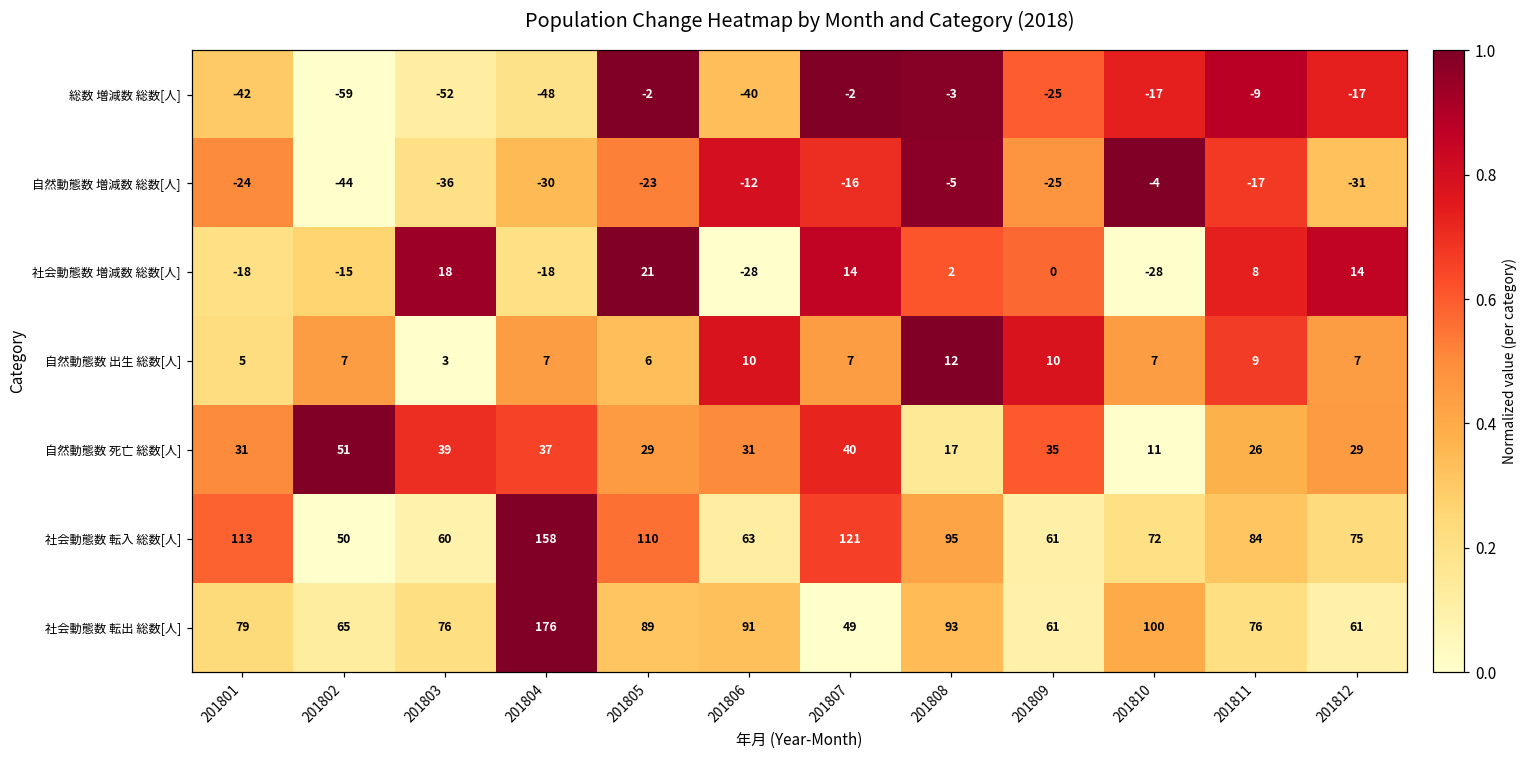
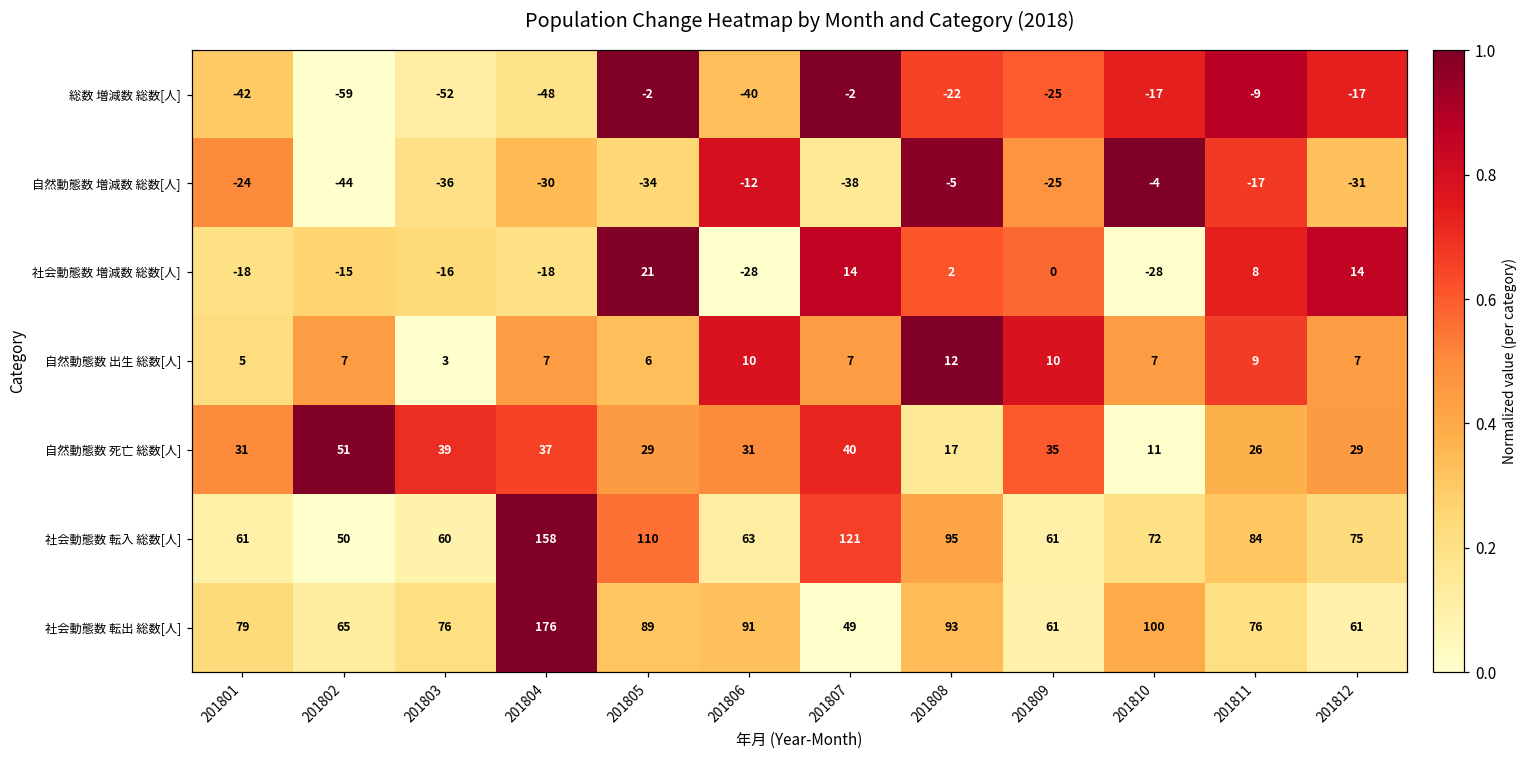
  {
    "総数 増減数 総数[人]": {
      "201801": -42,
      "201802": -59,
      "201803": -52,
      "201804": -48,
      "201805": -2,
      "201806": -40,
      "201807": -2,
-     "201808": -3,
+     "201808": -22,
      "201809": -25,
      "201810": -17,
      "201811": -9,
      "201812": -17
    },
    "自然動態数 増減数 総数[人]": {
      "201801": -24,
      "201802": -44,
      "201803": -36,
      "201804": -30,
-     "201805": -23,
+     "201805": -34,
      "201806": -12,
-     "201807": -16,
+     "201807": -38,
      "201808": -5,
      "201809": -25,
      "201810": -4,
      "201811": -17,
      "201812": -31
    },
    "社会動態数 増減数 総数[人]": {
      "201801": -18,
      "201802": -15,
-     "201803": 18,
+     "201803": -16,
      "201804": -18,
      "201805": 21,
      "201806": -28,
      "201807": 14,
      "201808": 2,
      "201809": 0,
      "201810": -28,
      "201811": 8,
      "201812": 14
    },
    "自然動態数 出生 総数[人]": {
      "201801": 5,
      "201802": 7,
      "201803": 3,
      "201804": 7,
      "201805": 6,
      "201806": 10,
      "201807": 7,
      "201808": 12,
      "201809": 10,
      "201810": 7,
      "201811": 9,
      "201812": 7
    },
    "自然動態数 死亡 総数[人]": {
      "201801": 31,
      "201802": 51,
      "201803": 39,
      "201804": 37,
      "201805": 29,
      "201806": 31,
      "201807": 40,
      "201808": 17,
      "201809": 35,
      "201810": 11,
      "201811": 26,
      "201812": 29
    },
    "社会動態数 転入 総数[人]": {
-     "201801": 113,
+     "201801": 61,
      "201802": 50,
      "201803": 60,
      "201804": 158,
      "201805": 110,
      "201806": 63,
      "201807": 121,
      "201808": 95,
      "201809": 61,
      "201810": 72,
      "201811": 84,
      "201812": 75
    },
    "社会動態数 転出 総数[人]": {
      "201801": 79,
      "201802": 65,
      "201803": 76,
      "201804": 176,
      "201805": 89,
      "201806": 91,
      "201807": 49,
      "201808": 93,
      "201809": 61,
      "201810": 100,
      "201811": 76,
      "201812": 61
    }
  }
